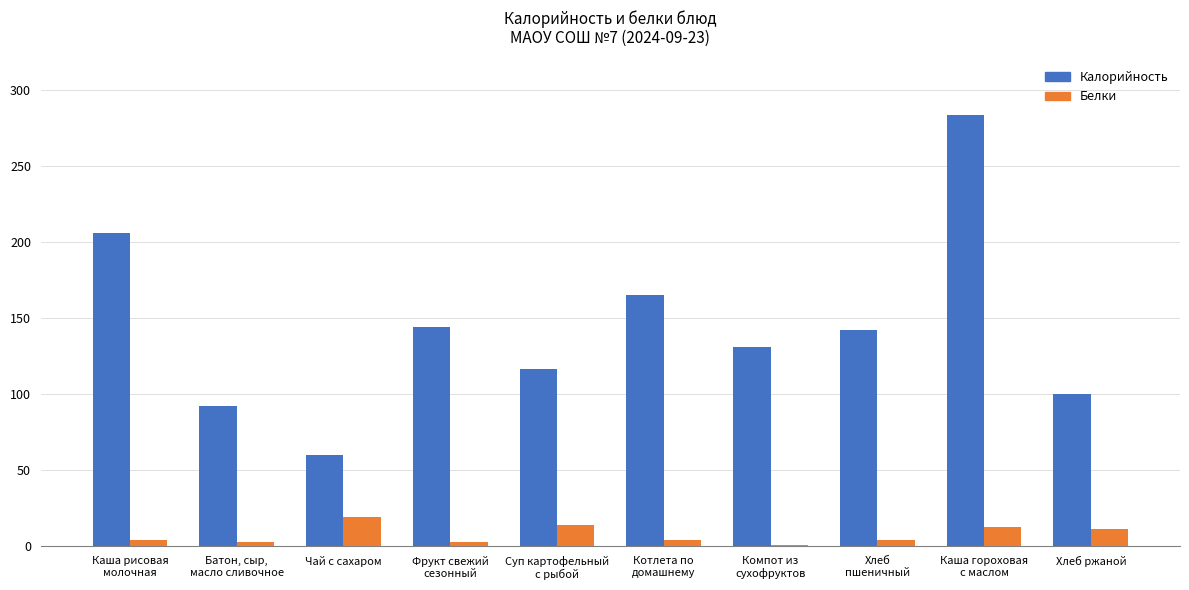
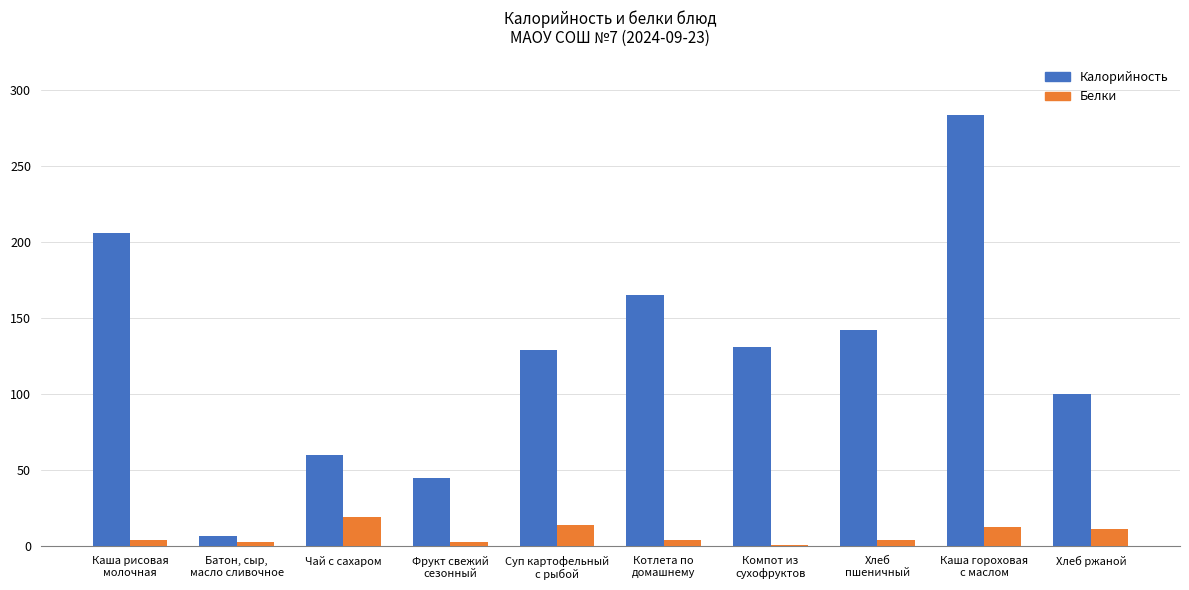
  {
    "Калорийность": {
      "Каша рисовая молочная": 206,
-     "Батон, сыр, масло сливочное": 92,
+     "Батон, сыр, масло сливочное": 7,
      "Чай с сахаром": 60,
-     "Фрукт свежий сезонный": 145,
-     "Суп картофельный с рыбой": 117,
+     "Фрукт свежий сезонный": 45,
+     "Суп картофельный с рыбой": 129,
      "Котлета по домашнему": 166,
      "Компот из сухофруктов": 131,
      "Хлеб пшеничный": 143,
      "Каша гороховая с маслом": 284,
      "Хлеб ржаной": 101
    },
    "Белки": {
      "Каша рисовая молочная": 4,
      "Батон, сыр, масло сливочное": 3,
      "Чай с сахаром": 19,
      "Фрукт свежий сезонный": 3,
      "Суп картофельный с рыбой": 14,
      "Котлета по домашнему": 4,
      "Хлеб пшеничный": 4,
      "Каша гороховая с маслом": 13,
      "Хлеб ржаной": 12
    }
  }
